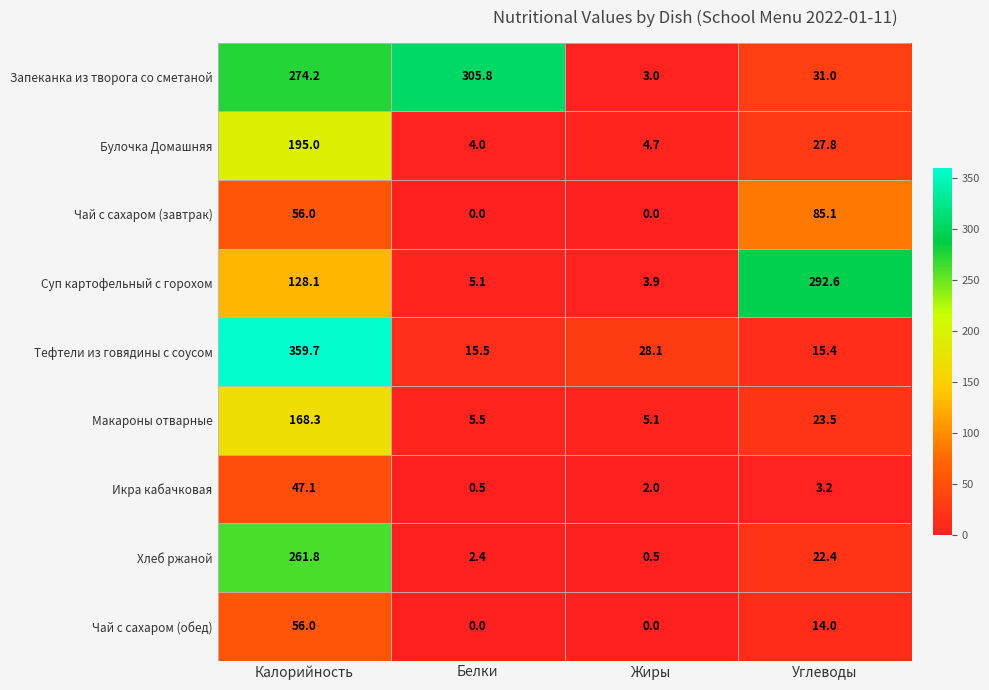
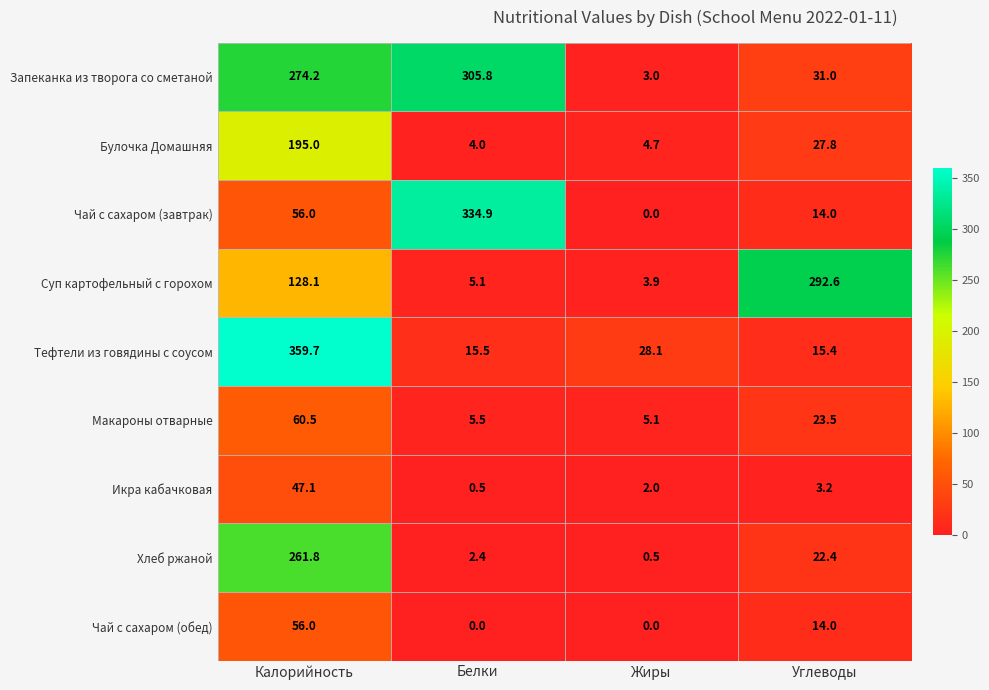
  {
    "Запеканка из творога со сметаной": {
      "Калорийность": 274.2,
      "Белки": 305.8,
      "Жиры": 3.0,
      "Углеводы": 31.0
    },
    "Булочка Домашняя": {
      "Калорийность": 195.0,
      "Белки": 4.0,
      "Жиры": 4.7,
      "Углеводы": 27.8
    },
    "Чай с сахаром (завтрак)": {
      "Калорийность": 56.0,
-     "Белки": 0.0,
+     "Белки": 334.9,
      "Жиры": 0.0,
-     "Углеводы": 85.1
+     "Углеводы": 14.0
    },
    "Суп картофельный с горохом": {
      "Калорийность": 128.1,
      "Белки": 5.1,
      "Жиры": 3.9,
      "Углеводы": 292.6
    },
    "Тефтели из говядины с соусом": {
      "Калорийность": 359.7,
      "Белки": 15.5,
      "Жиры": 28.1,
      "Углеводы": 15.4
    },
    "Макароны отварные": {
-     "Калорийность": 168.3,
+     "Калорийность": 60.5,
      "Белки": 5.5,
      "Жиры": 5.1,
      "Углеводы": 23.5
    },
    "Икра кабачковая": {
      "Калорийность": 47.1,
      "Белки": 0.5,
      "Жиры": 2.0,
      "Углеводы": 3.2
    },
    "Хлеб ржаной": {
      "Калорийность": 261.8,
      "Белки": 2.4,
      "Жиры": 0.5,
      "Углеводы": 22.4
    },
    "Чай с сахаром (обед)": {
      "Калорийность": 56.0,
      "Белки": 0.0,
      "Жиры": 0.0,
      "Углеводы": 14.0
    }
  }
